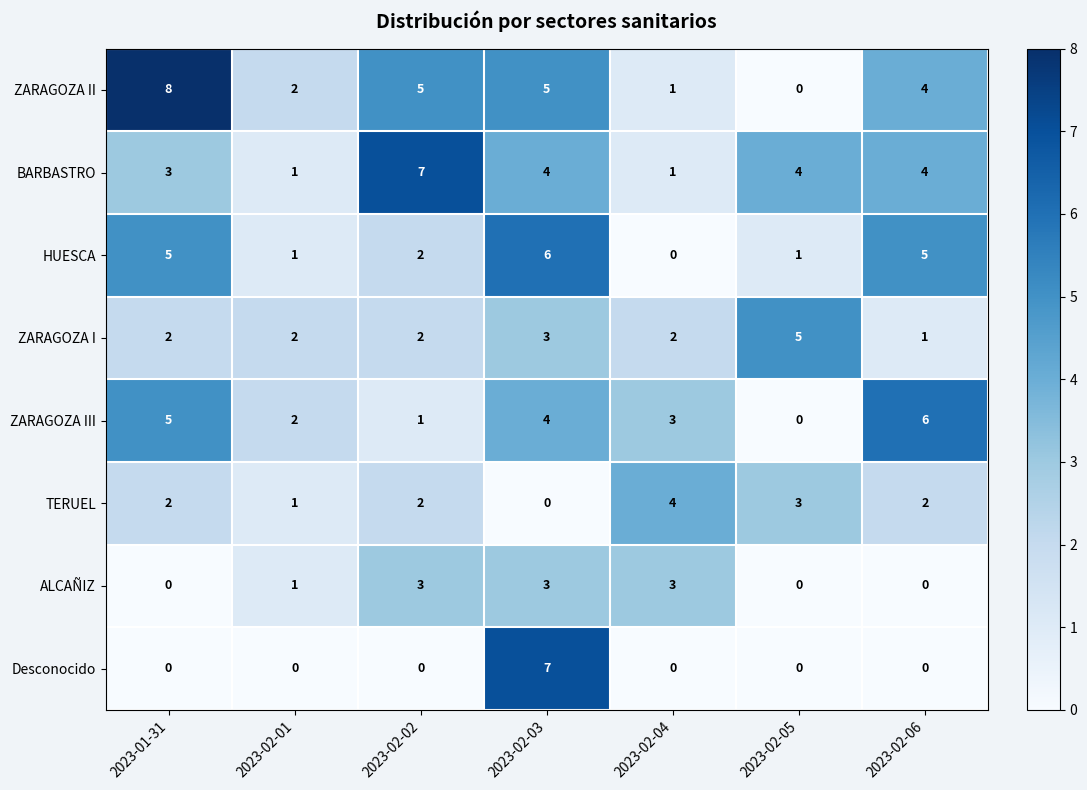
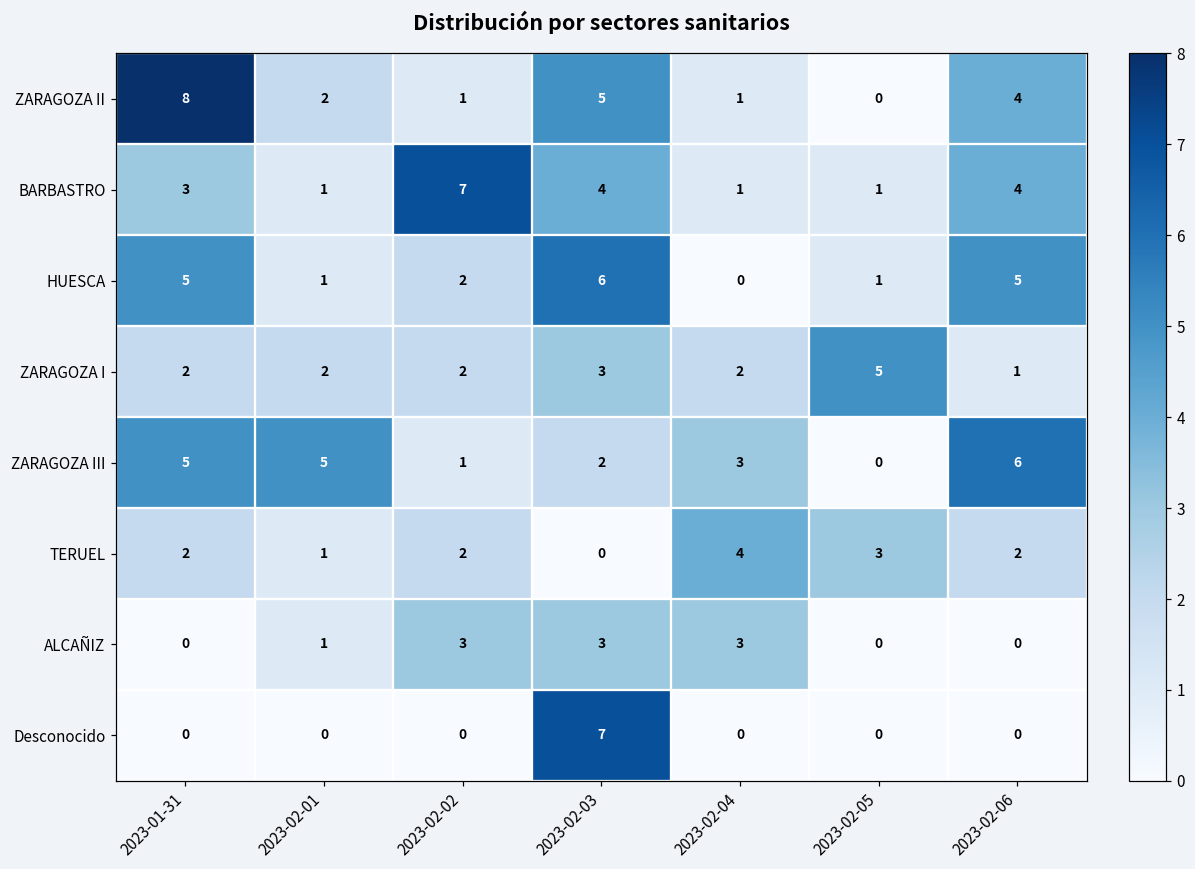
  {
    "ZARAGOZA II": {
      "2023-01-31": 8,
      "2023-02-01": 2,
-     "2023-02-02": 5,
+     "2023-02-02": 1,
      "2023-02-03": 5,
      "2023-02-04": 1,
      "2023-02-05": 0,
      "2023-02-06": 4
    },
    "BARBASTRO": {
      "2023-01-31": 3,
      "2023-02-01": 1,
      "2023-02-02": 7,
      "2023-02-03": 4,
      "2023-02-04": 1,
-     "2023-02-05": 4,
+     "2023-02-05": 1,
      "2023-02-06": 4
    },
    "HUESCA": {
      "2023-01-31": 5,
      "2023-02-01": 1,
      "2023-02-02": 2,
      "2023-02-03": 6,
      "2023-02-04": 0,
      "2023-02-05": 1,
      "2023-02-06": 5
    },
    "ZARAGOZA I": {
      "2023-01-31": 2,
      "2023-02-01": 2,
      "2023-02-02": 2,
      "2023-02-03": 3,
      "2023-02-04": 2,
      "2023-02-05": 5,
      "2023-02-06": 1
    },
    "ZARAGOZA III": {
      "2023-01-31": 5,
-     "2023-02-01": 2,
+     "2023-02-01": 5,
      "2023-02-02": 1,
-     "2023-02-03": 4,
+     "2023-02-03": 2,
      "2023-02-04": 3,
      "2023-02-05": 0,
      "2023-02-06": 6
    },
    "TERUEL": {
      "2023-01-31": 2,
      "2023-02-01": 1,
      "2023-02-02": 2,
      "2023-02-03": 0,
      "2023-02-04": 4,
      "2023-02-05": 3,
      "2023-02-06": 2
    },
    "ALCAÑIZ": {
      "2023-01-31": 0,
      "2023-02-01": 1,
      "2023-02-02": 3,
      "2023-02-03": 3,
      "2023-02-04": 3,
      "2023-02-05": 0,
      "2023-02-06": 0
    },
    "Desconocido": {
      "2023-01-31": 0,
      "2023-02-01": 0,
      "2023-02-02": 0,
      "2023-02-03": 7,
      "2023-02-04": 0,
      "2023-02-05": 0,
      "2023-02-06": 0
    }
  }
